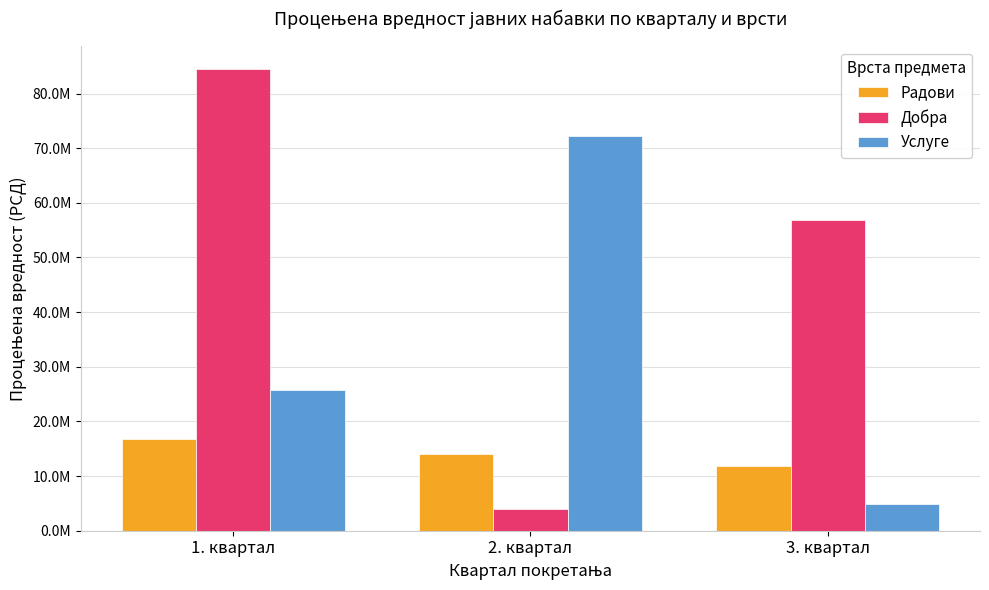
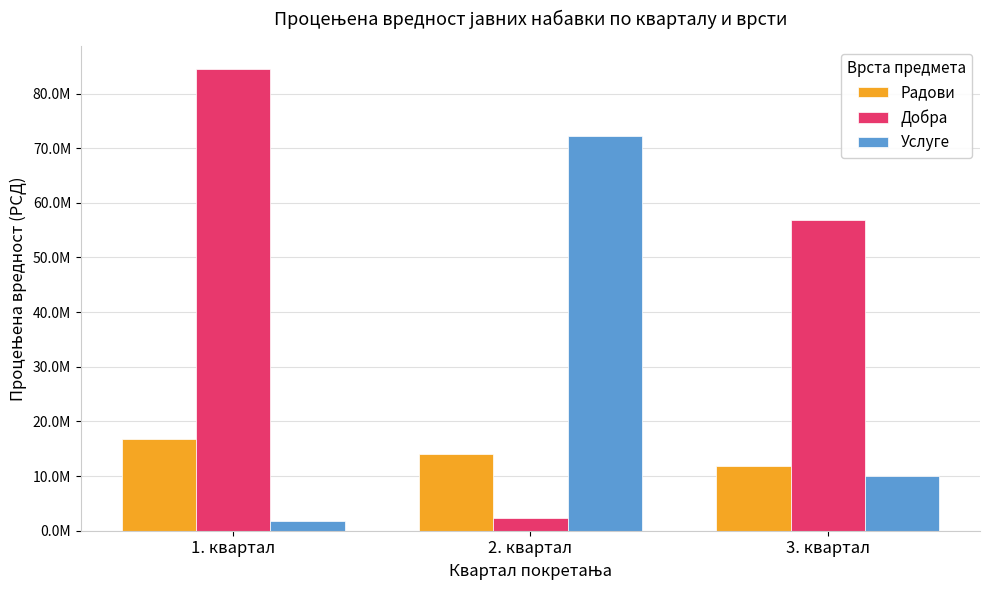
  {
    "Радови": {
      "1. квартал": 17000000,
      "2. квартал": 14000000,
      "3. квартал": 12000000
    },
    "Добра": {
      "1. квартал": 84000000,
-     "2. квартал": 4000000,
+     "2. квартал": 2000000,
      "3. квартал": 57000000
    },
    "Услуге": {
-     "1. квартал": 26000000,
+     "1. квартал": 2000000,
      "2. квартал": 72000000,
-     "3. квартал": 5000000
+     "3. квартал": 10000000
    }
  }
